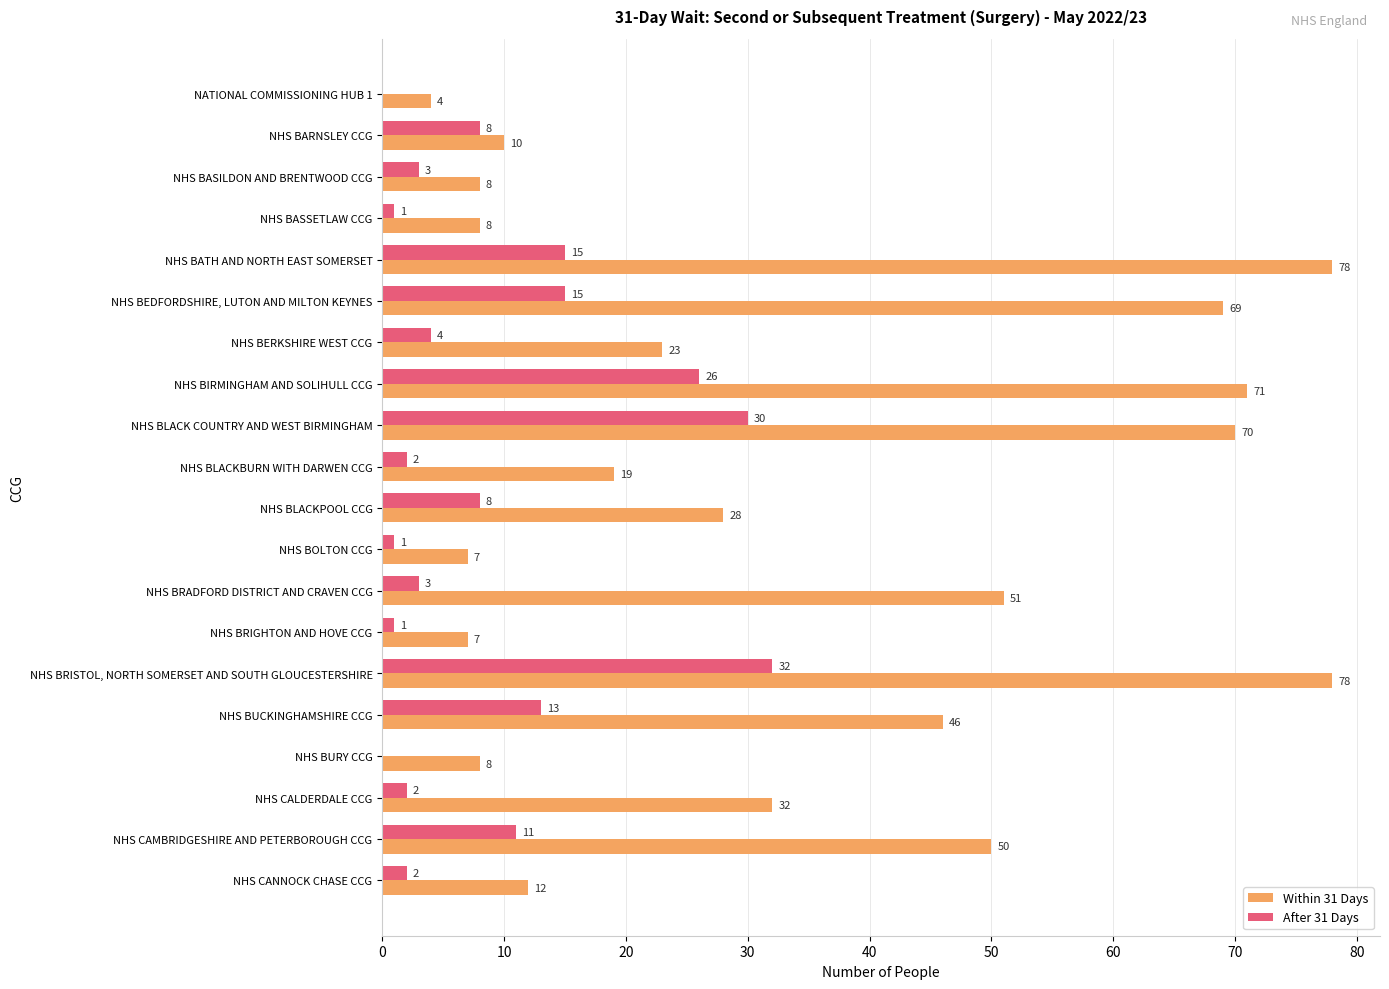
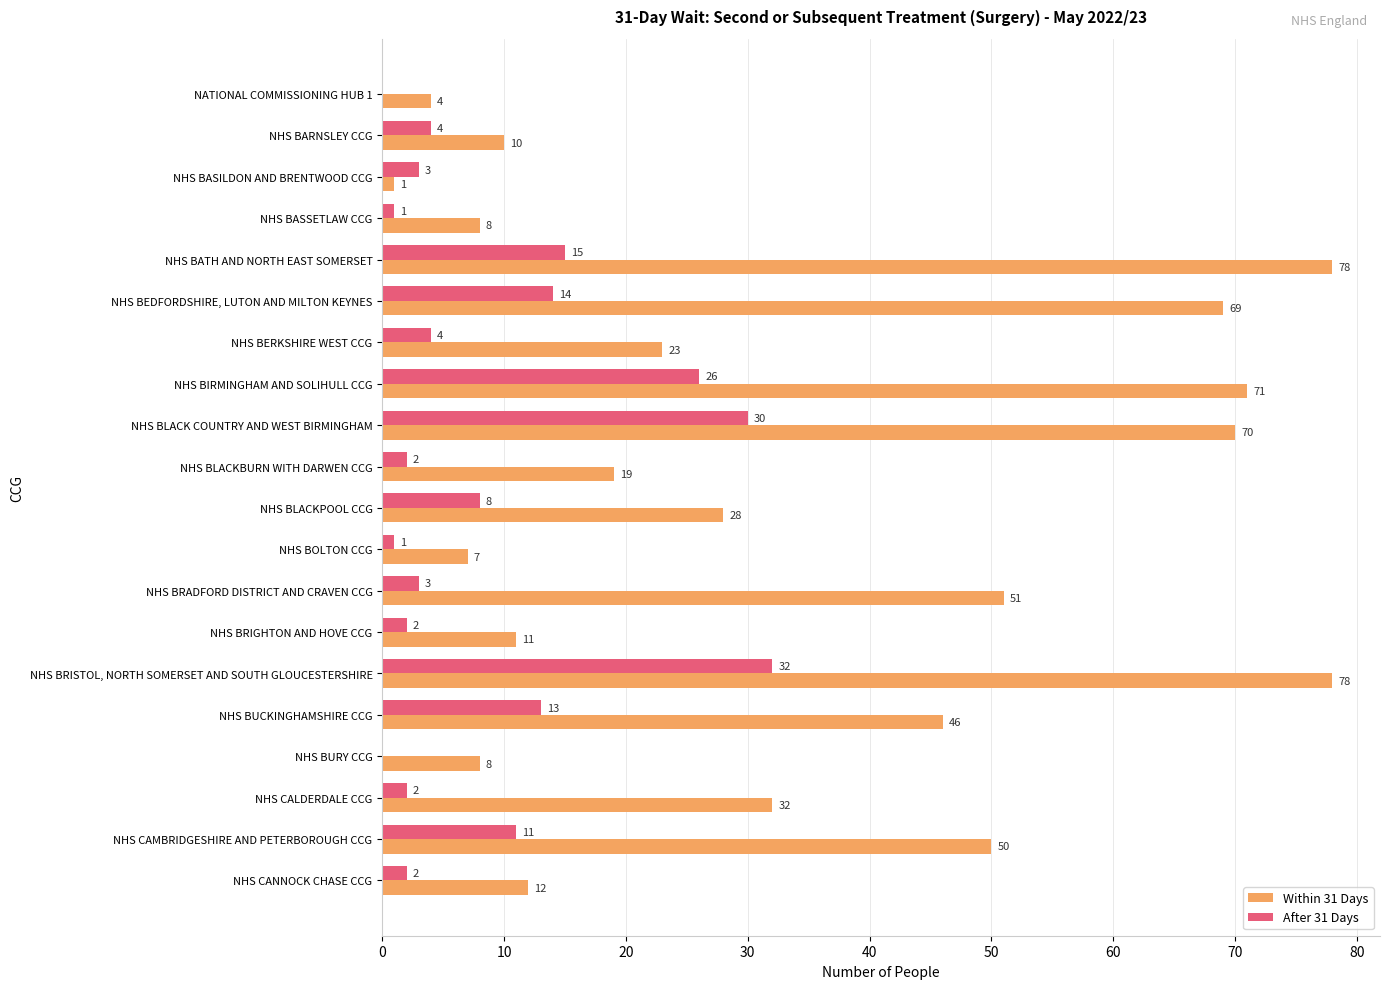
  {
    "Within 31 Days": {
      "NATIONAL COMMISSIONING HUB 1": 4,
      "NHS BARNSLEY CCG": 10,
-     "NHS BASILDON AND BRENTWOOD CCG": 8,
+     "NHS BASILDON AND BRENTWOOD CCG": 1,
      "NHS BASSETLAW CCG": 8,
      "NHS BATH AND NORTH EAST SOMERSET": 78,
      "NHS BEDFORDSHIRE, LUTON AND MILTON KEYNES": 69,
      "NHS BERKSHIRE WEST CCG": 23,
      "NHS BIRMINGHAM AND SOLIHULL CCG": 71,
      "NHS BLACK COUNTRY AND WEST BIRMINGHAM": 70,
      "NHS BLACKBURN WITH DARWEN CCG": 19,
      "NHS BLACKPOOL CCG": 28,
      "NHS BOLTON CCG": 7,
      "NHS BRADFORD DISTRICT AND CRAVEN CCG": 51,
-     "NHS BRIGHTON AND HOVE CCG": 7,
+     "NHS BRIGHTON AND HOVE CCG": 11,
      "NHS BRISTOL, NORTH SOMERSET AND SOUTH GLOUCESTERSHIRE": 78,
      "NHS BUCKINGHAMSHIRE CCG": 46,
      "NHS BURY CCG": 8,
      "NHS CALDERDALE CCG": 32,
      "NHS CAMBRIDGESHIRE AND PETERBOROUGH CCG": 50,
      "NHS CANNOCK CHASE CCG": 12
    },
    "After 31 Days": {
-     "NHS BARNSLEY CCG": 8,
+     "NHS BARNSLEY CCG": 4,
      "NHS BASILDON AND BRENTWOOD CCG": 3,
      "NHS BASSETLAW CCG": 1,
      "NHS BATH AND NORTH EAST SOMERSET": 15,
-     "NHS BEDFORDSHIRE, LUTON AND MILTON KEYNES": 15,
+     "NHS BEDFORDSHIRE, LUTON AND MILTON KEYNES": 14,
      "NHS BERKSHIRE WEST CCG": 4,
      "NHS BIRMINGHAM AND SOLIHULL CCG": 26,
      "NHS BLACK COUNTRY AND WEST BIRMINGHAM": 30,
      "NHS BLACKBURN WITH DARWEN CCG": 2,
      "NHS BLACKPOOL CCG": 8,
      "NHS BOLTON CCG": 1,
      "NHS BRADFORD DISTRICT AND CRAVEN CCG": 3,
-     "NHS BRIGHTON AND HOVE CCG": 1,
+     "NHS BRIGHTON AND HOVE CCG": 2,
      "NHS BRISTOL, NORTH SOMERSET AND SOUTH GLOUCESTERSHIRE": 32,
      "NHS BUCKINGHAMSHIRE CCG": 13,
      "NHS CALDERDALE CCG": 2,
      "NHS CAMBRIDGESHIRE AND PETERBOROUGH CCG": 11,
      "NHS CANNOCK CHASE CCG": 2
    }
  }
